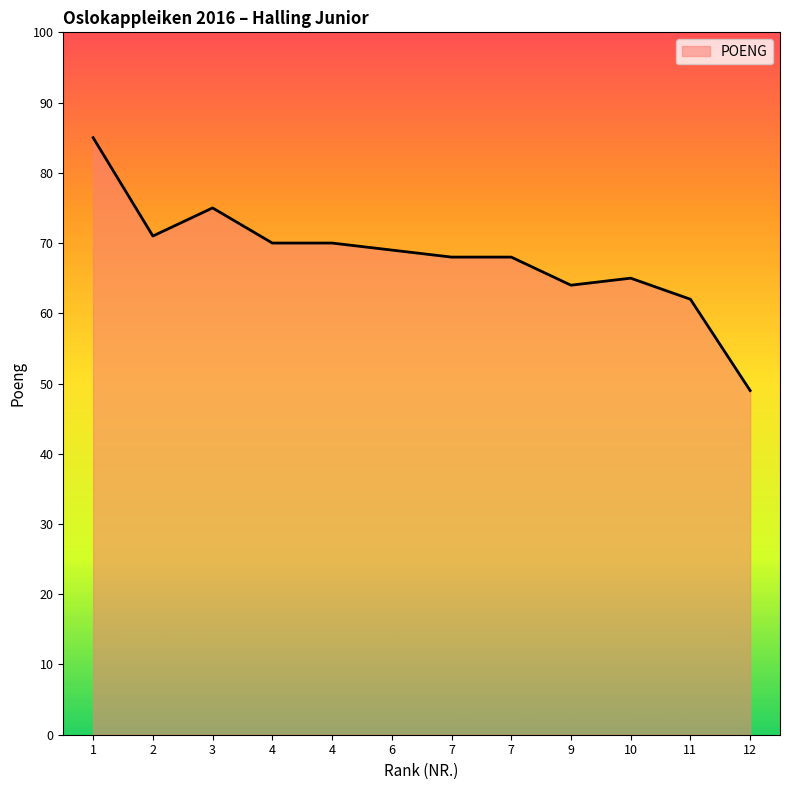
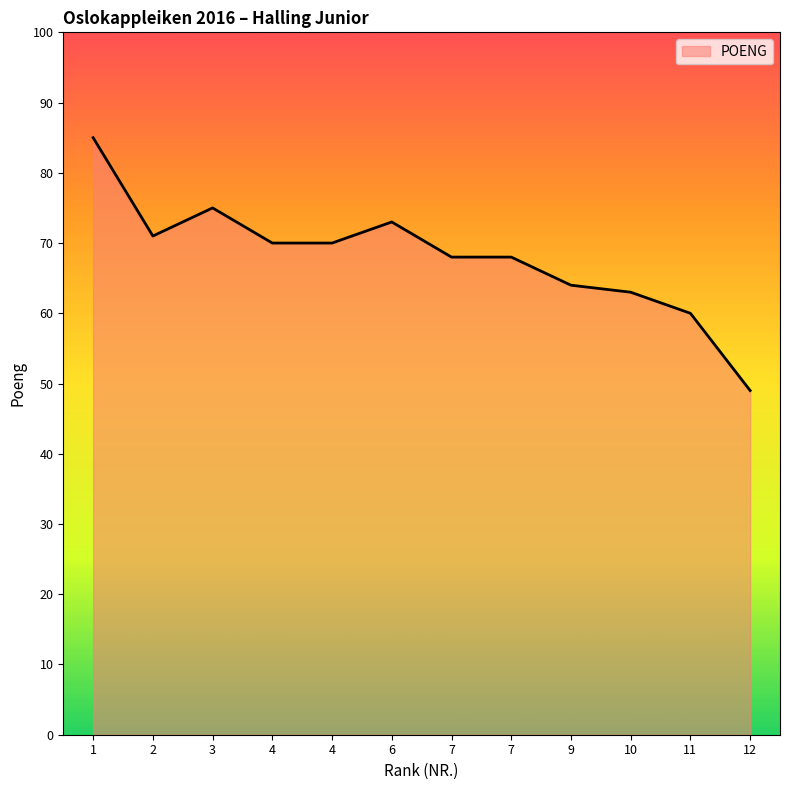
  {
    "1": 85,
    "2": 71,
    "3": 75,
-   "6": 69,
+   "6": 73,
    "9": 64,
-   "10": 65,
-   "11": 62,
+   "10": 63,
+   "11": 60,
    "12": 49
  }
